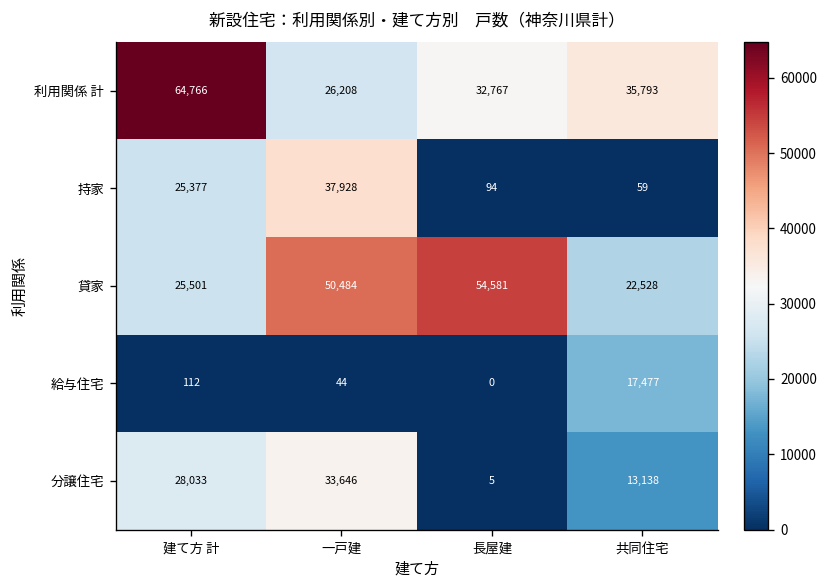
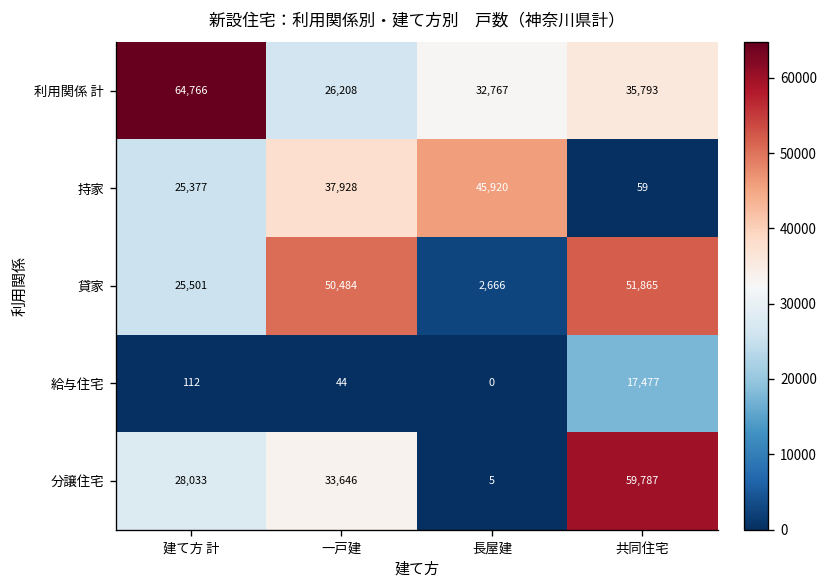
  {
    "利用関係 計": {
      "建て方 計": "64,766",
      "一戸建": "26,208",
      "長屋建": "32,767",
      "共同住宅": "35,793"
    },
    "持家": {
      "建て方 計": "25,377",
      "一戸建": "37,928",
-     "長屋建": "94",
+     "長屋建": "45,920",
      "共同住宅": "59"
    },
    "貸家": {
      "建て方 計": "25,501",
      "一戸建": "50,484",
-     "長屋建": "54,581",
-     "共同住宅": "22,528"
+     "長屋建": "2,666",
+     "共同住宅": "51,865"
    },
    "給与住宅": {
      "建て方 計": "112",
      "一戸建": "44",
      "長屋建": "0",
      "共同住宅": "17,477"
    },
    "分譲住宅": {
      "建て方 計": "28,033",
      "一戸建": "33,646",
      "長屋建": "5",
-     "共同住宅": "13,138"
+     "共同住宅": "59,787"
    }
  }
